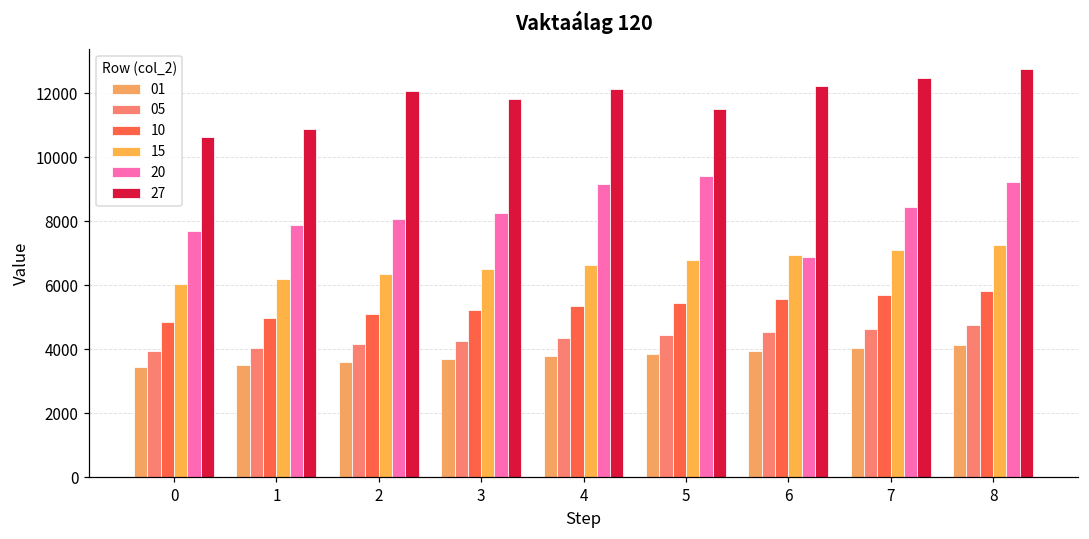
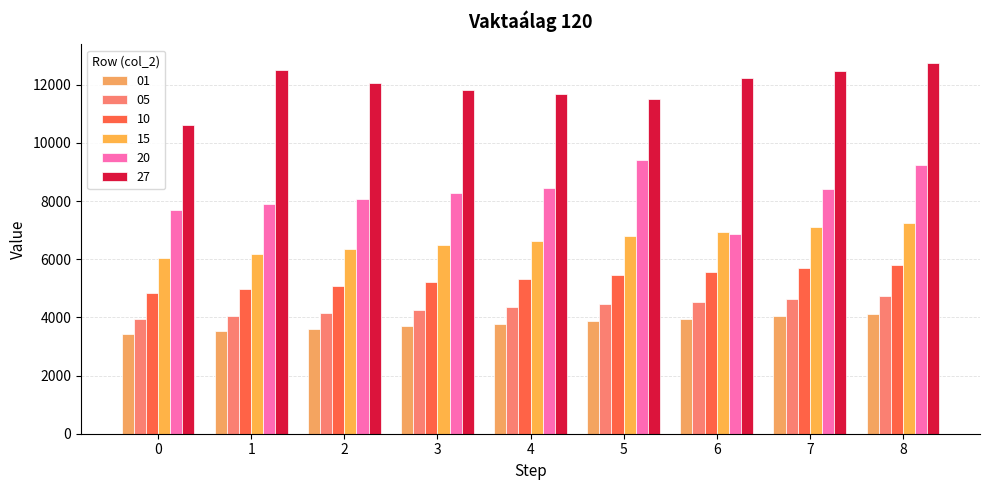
  {
    "20": {
      "0": 7700,
      "1": 7900,
      "2": 8100,
      "3": 8300,
-     "4": 9200,
+     "4": 8500,
      "5": 9400,
      "6": 6900,
      "7": 8400,
      "8": 9200
    },
    "27": {
      "0": 10600,
-     "1": 10900,
+     "1": 12500,
      "2": 12100,
      "3": 11800,
-     "4": 12100,
+     "4": 11700,
      "5": 11500,
      "6": 12200,
      "7": 12500,
      "8": 12800
    }
  }
